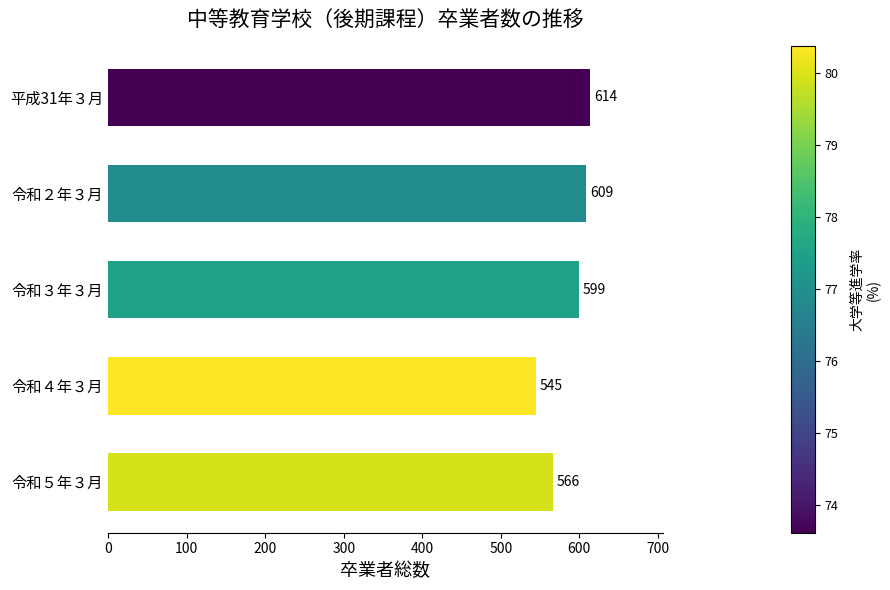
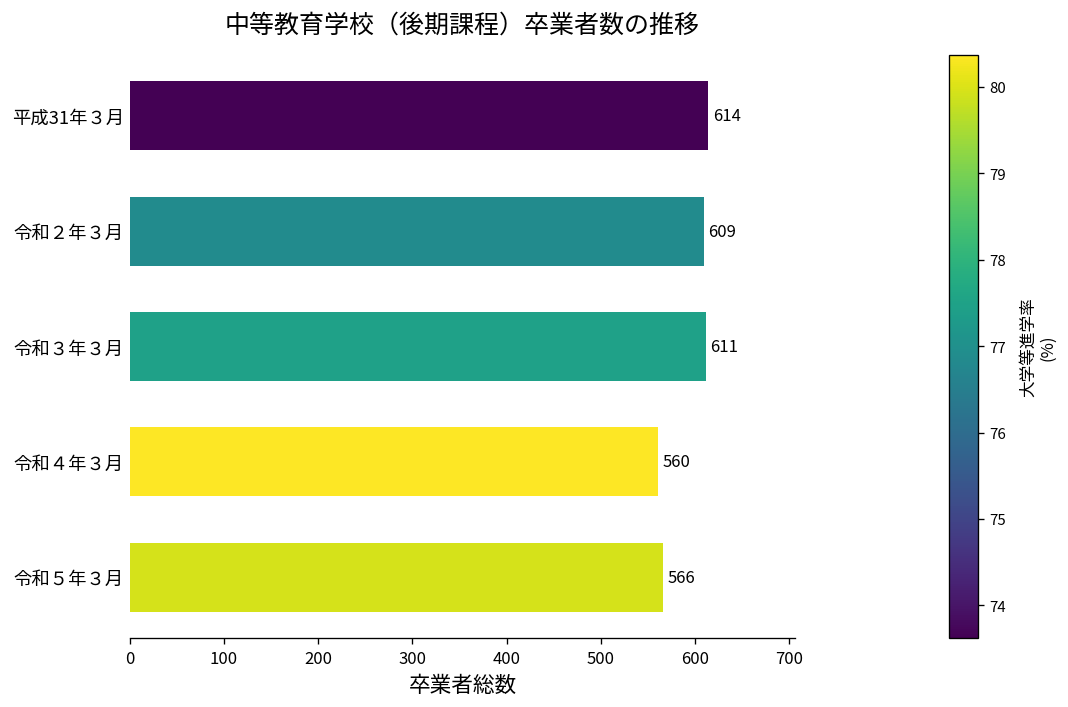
  {
    "平成31年３月": 614,
    "令和２年３月": 609,
-   "令和３年３月": 599,
-   "令和４年３月": 545,
+   "令和３年３月": 611,
+   "令和４年３月": 560,
    "令和５年３月": 566
  }
